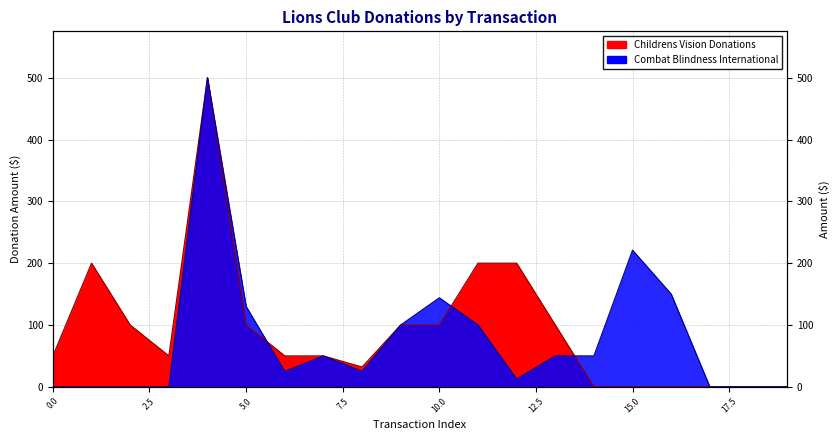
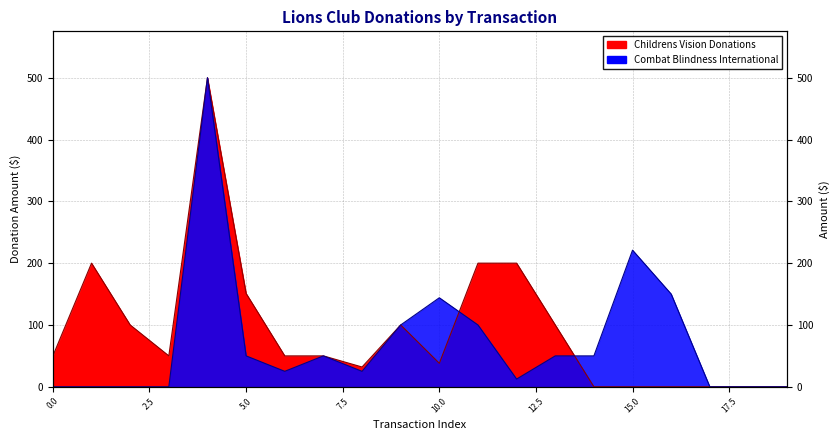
  {
    "Childrens Vision Donations": {
      "0.0": 50,
-     "5.0": 100,
-     "10.0": 100,
+     "5.0": 150,
+     "10.0": 40,
      "15.0": 0
    },
    "Combat Blindness International": {
      "0.0": 0,
-     "5.0": 130,
+     "5.0": 50,
      "10.0": 140,
      "15.0": 220
    }
  }
